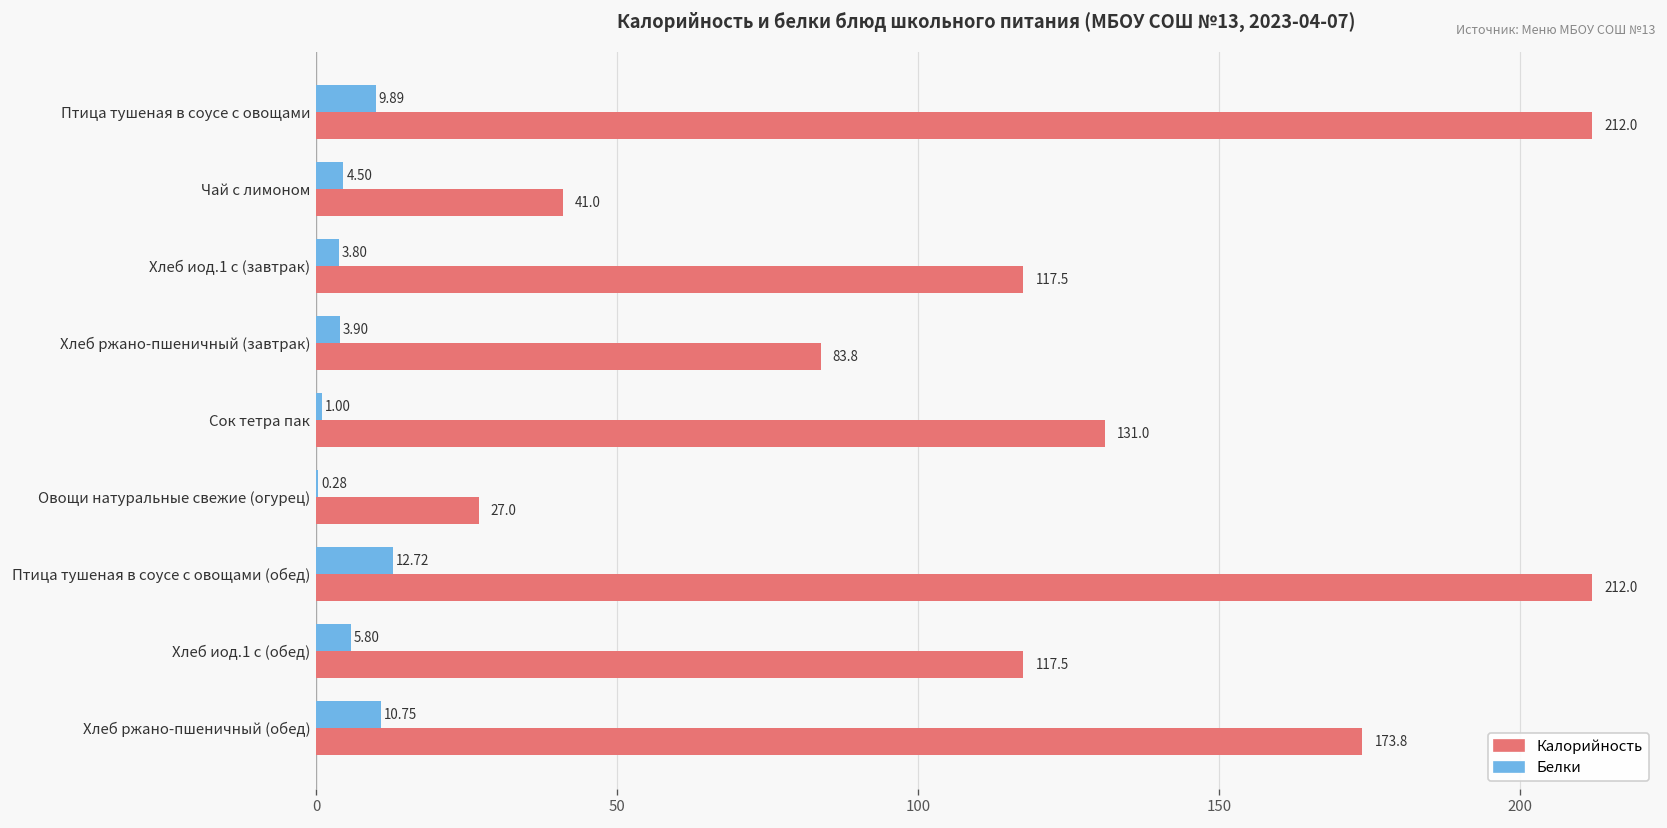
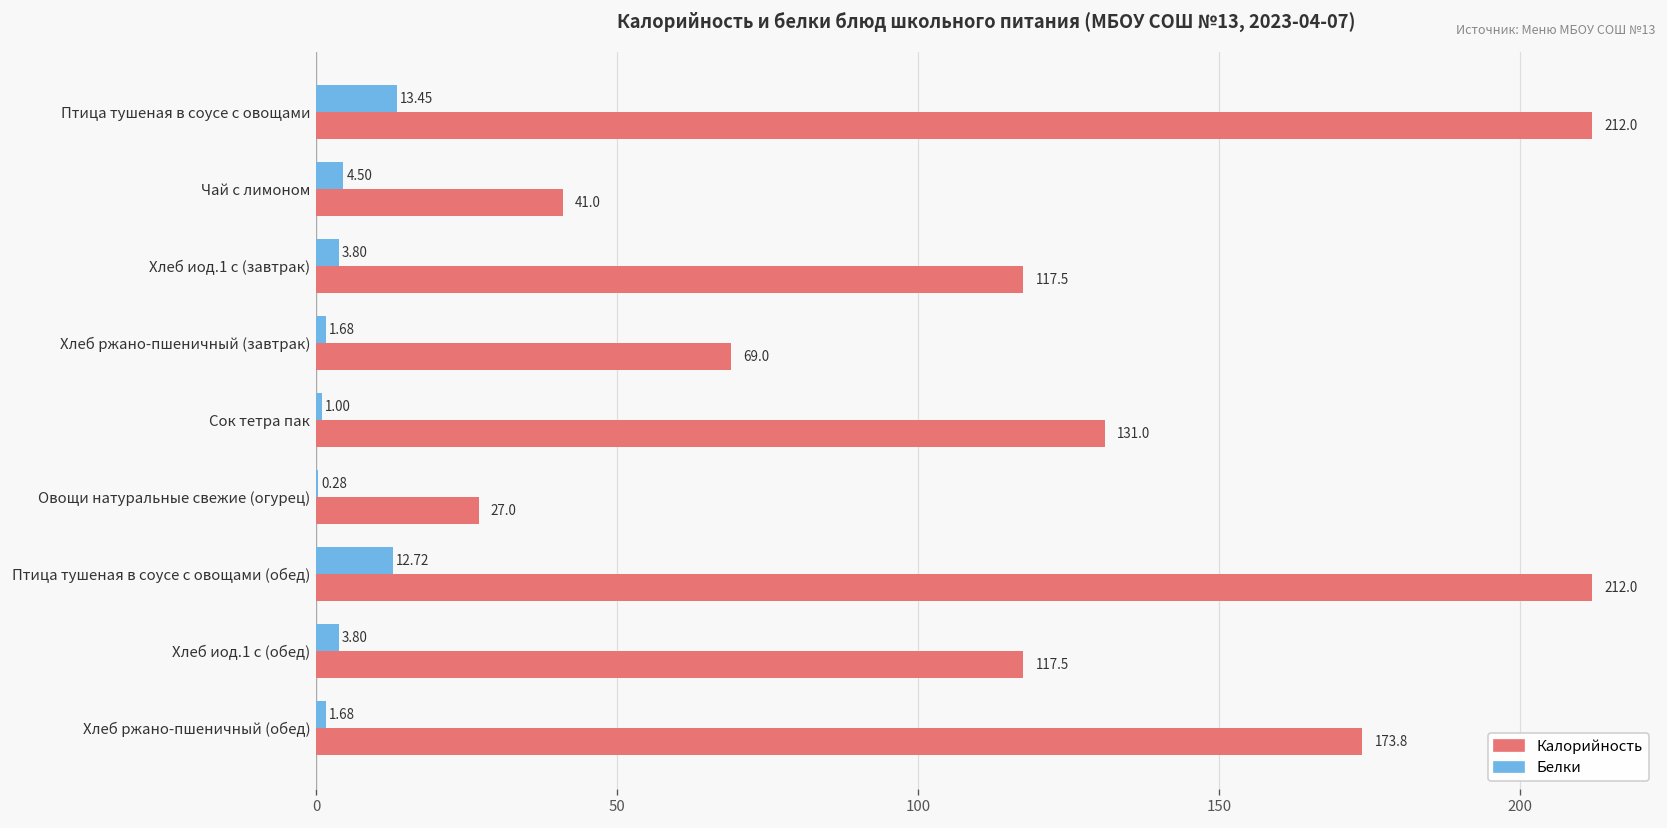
  {
    "Калорийность": {
      "Птица тушеная в соусе с овощами": 212.0,
      "Чай с лимоном": 41.0,
      "Хлеб иод.1 с (завтрак)": 117.5,
-     "Хлеб ржано-пшеничный (завтрак)": 83.8,
+     "Хлеб ржано-пшеничный (завтрак)": 69.0,
      "Сок тетра пак": 131.0,
      "Овощи натуральные свежие (огурец)": 27.0,
      "Птица тушеная в соусе с овощами (обед)": 212.0,
      "Хлеб иод.1 с (обед)": 117.5,
      "Хлеб ржано-пшеничный (обед)": 173.8
    },
    "Белки": {
-     "Птица тушеная в соусе с овощами": 9.89,
+     "Птица тушеная в соусе с овощами": 13.45,
      "Чай с лимоном": 4.50,
      "Хлеб иод.1 с (завтрак)": 3.80,
-     "Хлеб ржано-пшеничный (завтрак)": 3.90,
+     "Хлеб ржано-пшеничный (завтрак)": 1.68,
      "Сок тетра пак": 1.00,
      "Овощи натуральные свежие (огурец)": 0.28,
      "Птица тушеная в соусе с овощами (обед)": 12.72,
-     "Хлеб иод.1 с (обед)": 5.80,
-     "Хлеб ржано-пшеничный (обед)": 10.75
+     "Хлеб иод.1 с (обед)": 3.80,
+     "Хлеб ржано-пшеничный (обед)": 1.68
    }
  }
